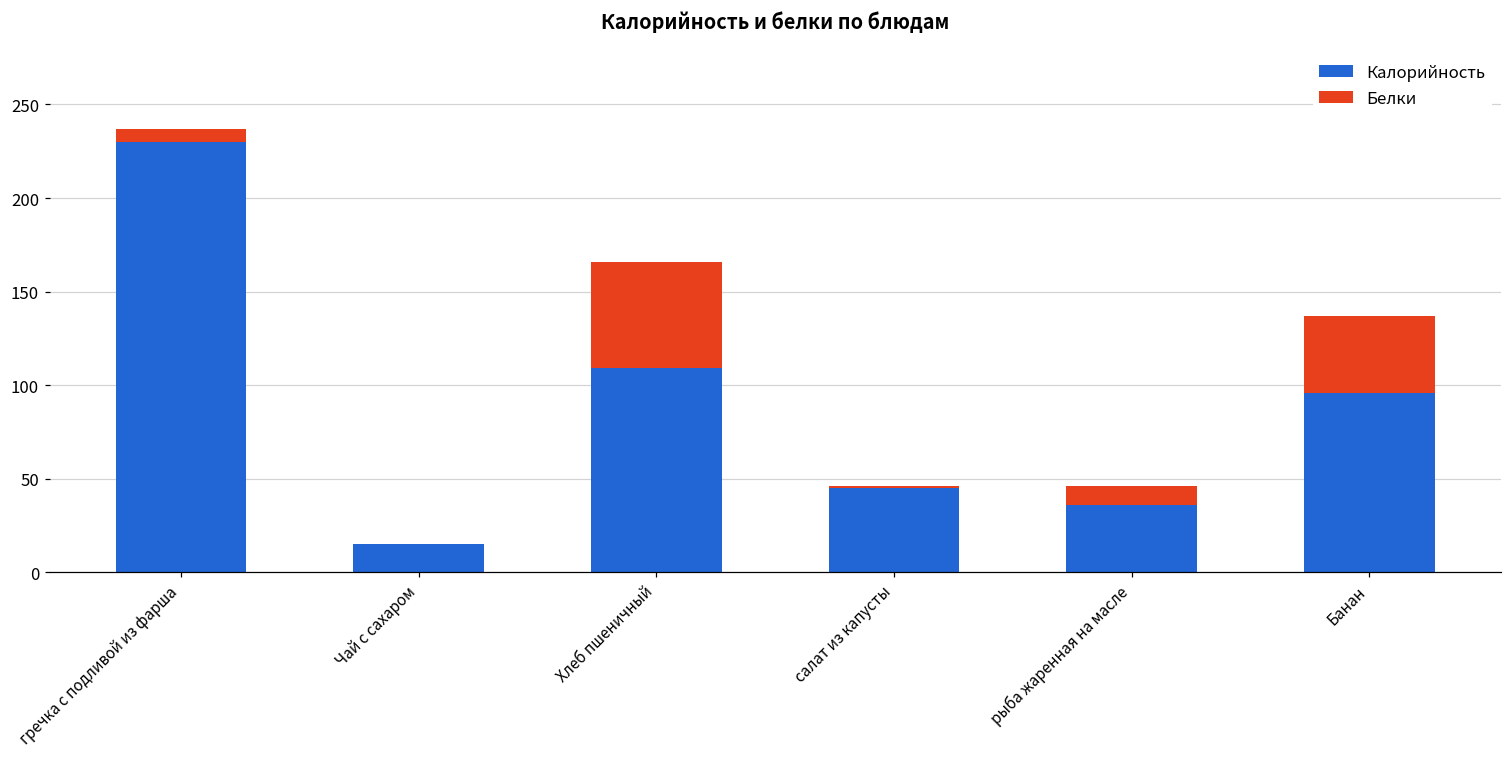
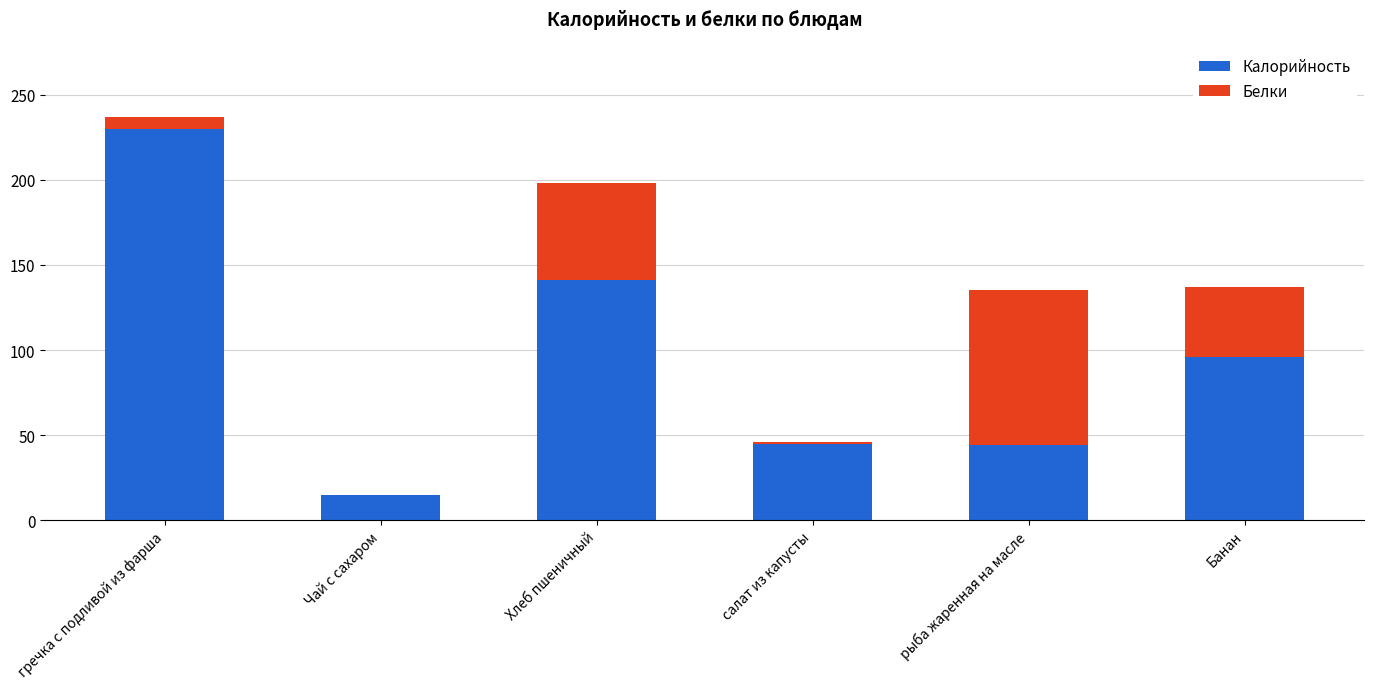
  {
    "Калорийность": {
      "гречка с подливой из фарша": 230,
      "Чай с сахаром": 15,
-     "Хлеб пшеничный": 109,
+     "Хлеб пшеничный": 141,
      "салат из капусты": 45,
-     "рыба жаренная на масле": 36,
+     "рыба жаренная на масле": 44,
      "Банан": 96
    },
    "Белки": {
      "гречка с подливой из фарша": 7,
      "Чай с сахаром": 0,
      "Хлеб пшеничный": 57,
-     "рыба жаренная на масле": 10,
+     "рыба жаренная на масле": 91,
      "Банан": 41
    }
  }
